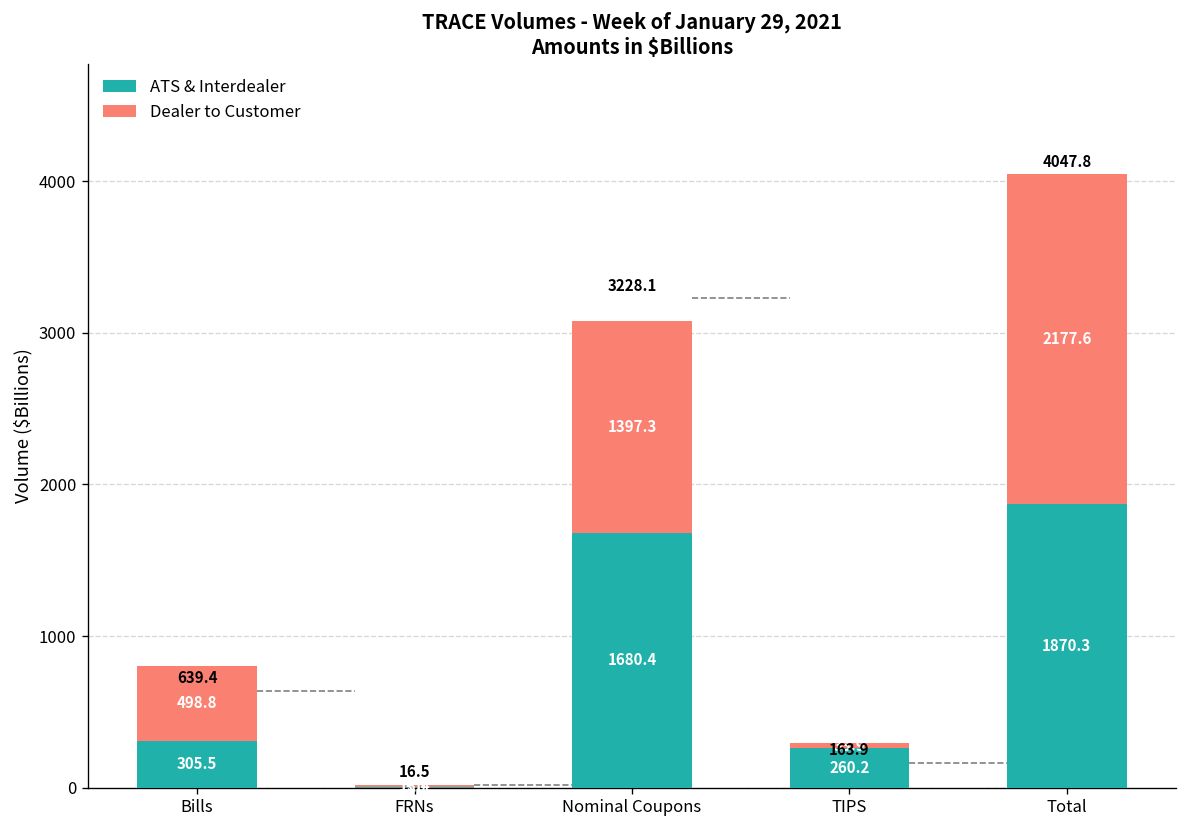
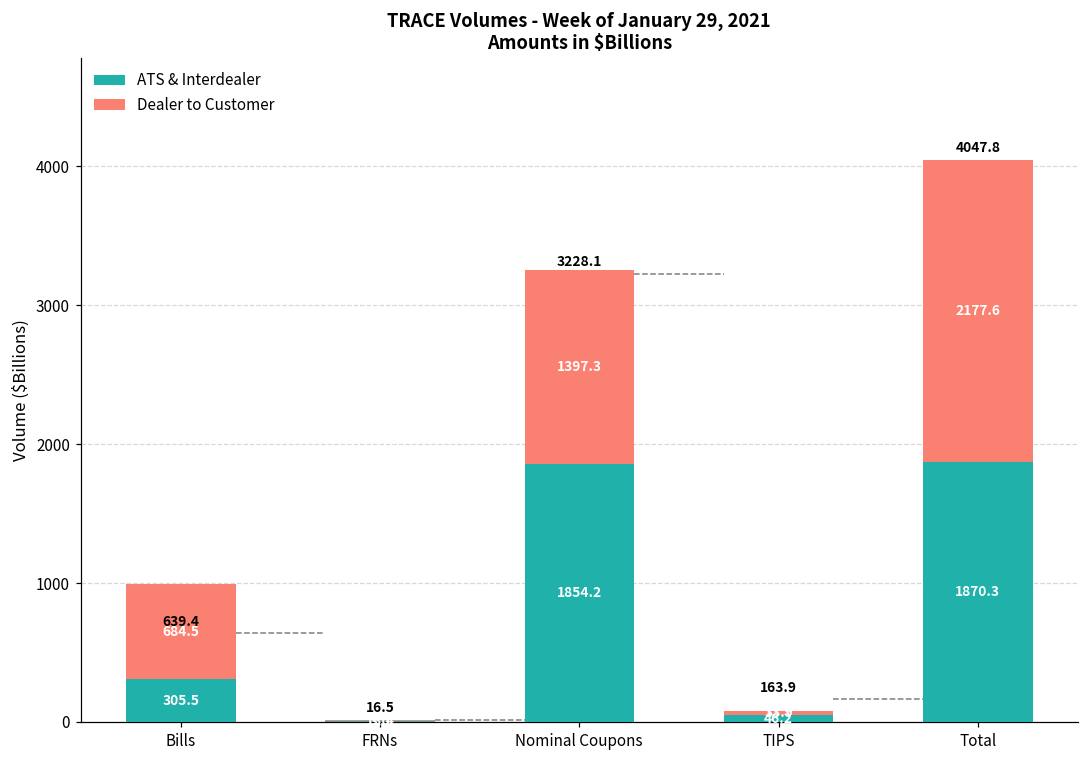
  {
    "ATS & Interdealer": {
      "Bills": 305.5,
-     "Nominal Coupons": 1680.4,
-     "TIPS": 260.2,
+     "Nominal Coupons": 1854.2,
+     "TIPS": 46.2,
      "Total": 1870.3
    },
    "Dealer to Customer": {
-     "Bills": 498.8,
+     "Bills": 684.5,
      "Nominal Coupons": 1397.3,
      "Total": 2177.6
    }
  }
